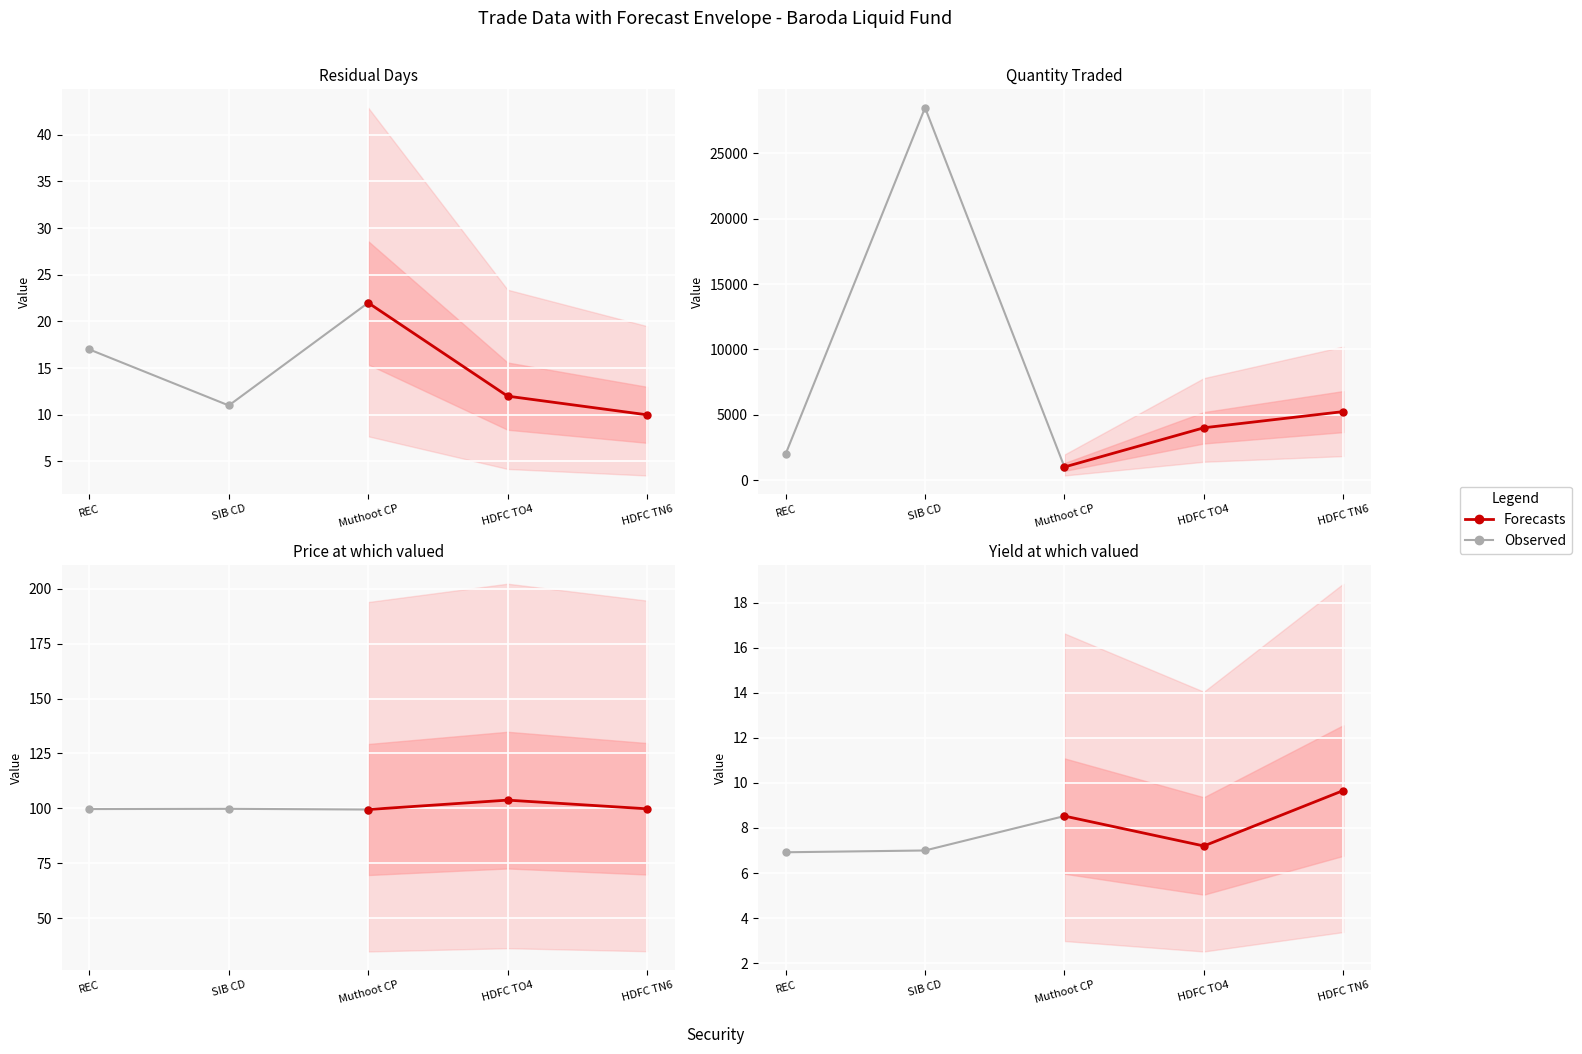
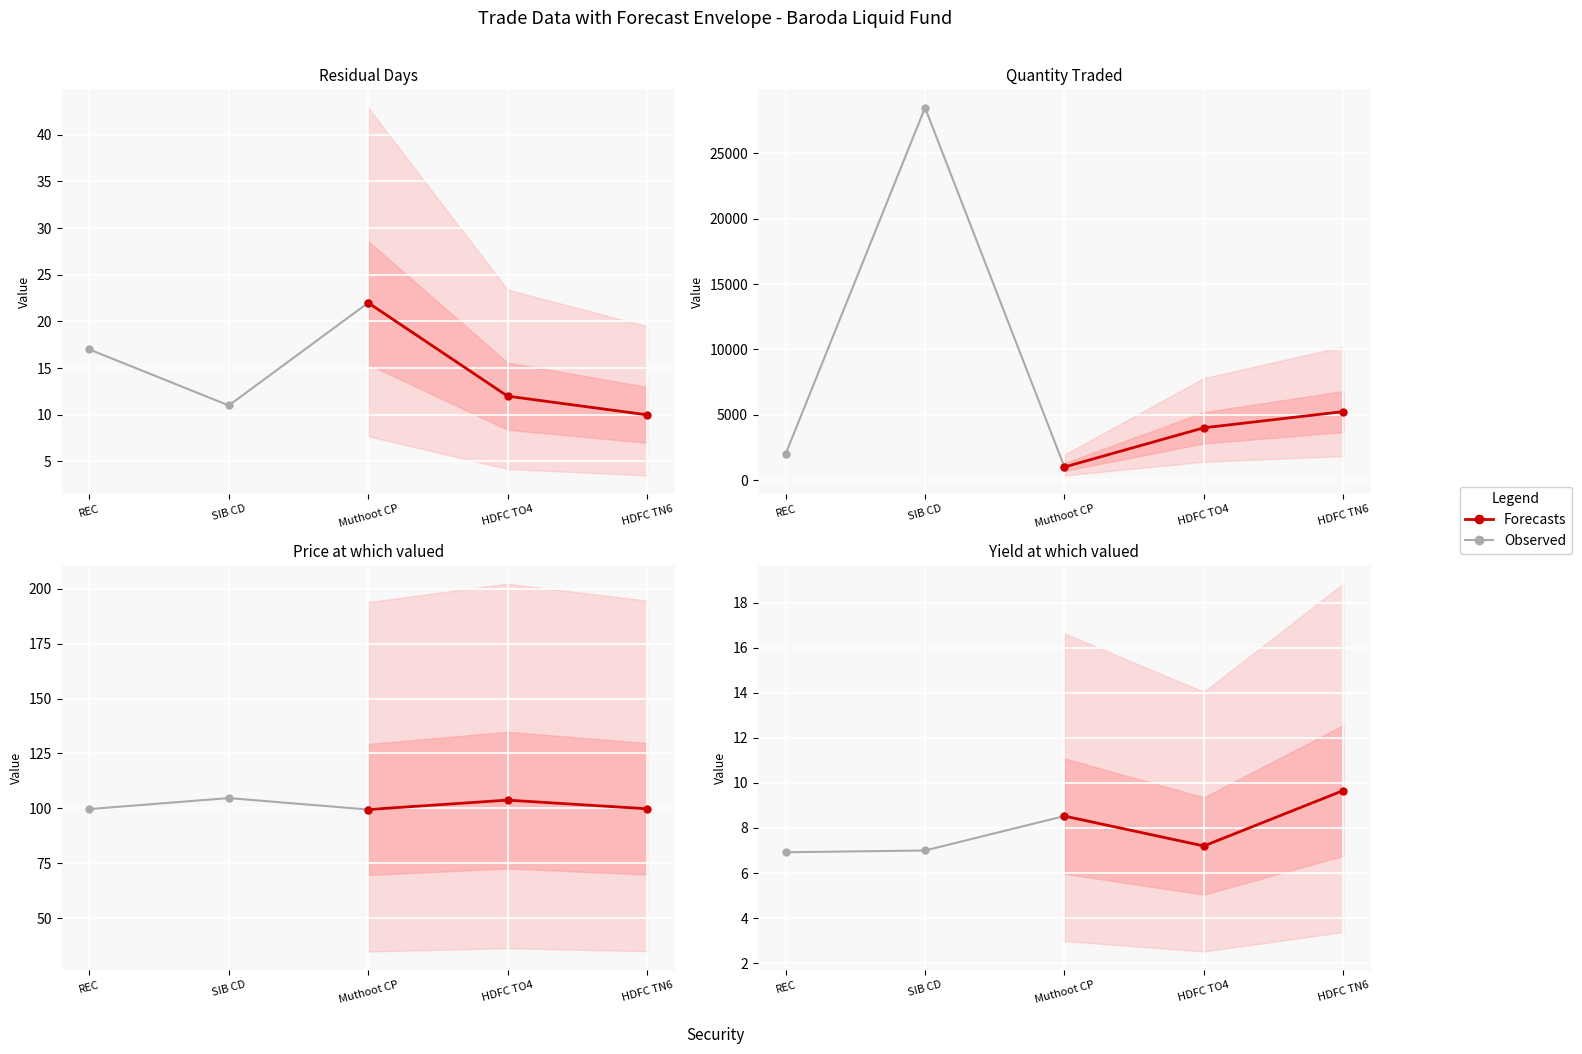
  {
    "Residual Days": {
      "Observed": {
        "REC": 17,
        "SIB CD": 11
      },
      "Forecasts": {
        "HDFC TO4": 12,
        "HDFC TN6": 10
      }
    },
    "Quantity Traded": {
      "Observed": {
        "REC": 2000,
        "SIB CD": 28500
      },
      "Forecasts": {
        "HDFC TO4": 4000,
        "HDFC TN6": 5200
      }
    },
    "Price at which valued": {
      "Observed": {
        "REC": 100,
-       "SIB CD": 100
+       "SIB CD": 105
      },
      "Forecasts": {
        "HDFC TO4": 104,
        "HDFC TN6": 100
      }
    },
    "Yield at which valued": {
      "Observed": {
        "REC": 6.9,
        "SIB CD": 7.0
      },
      "Forecasts": {
        "HDFC TO4": 7.2,
        "HDFC TN6": 9.7
      }
    }
  }
